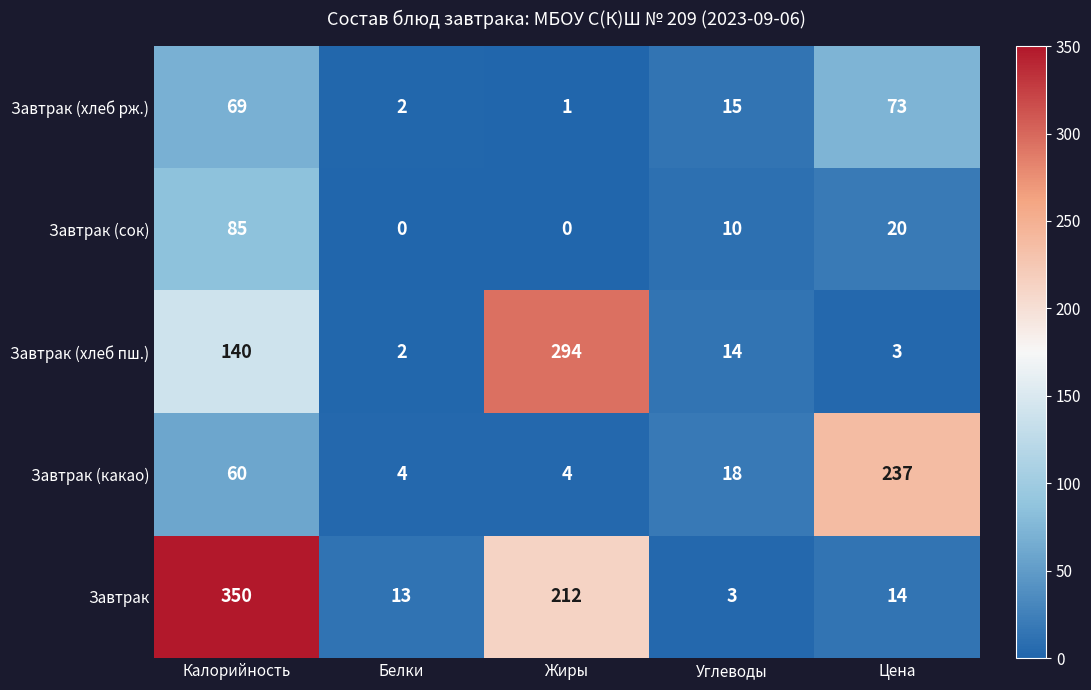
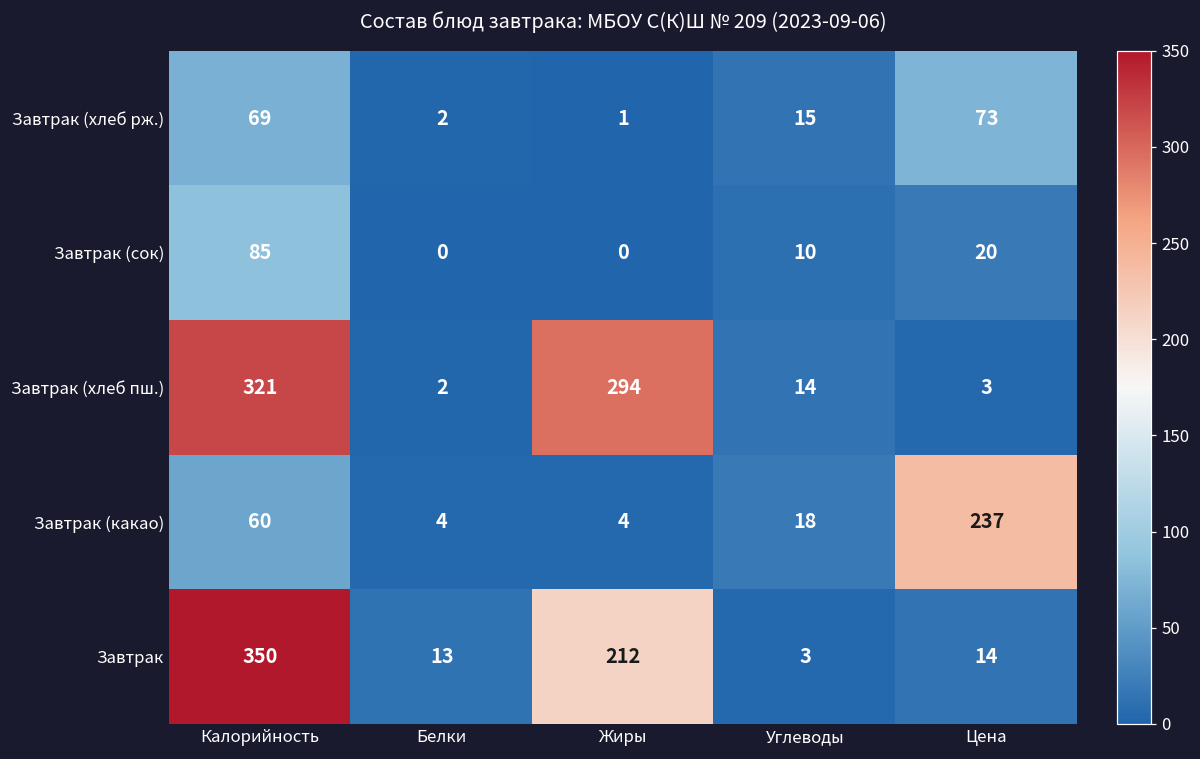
  {
    "Завтрак (хлеб рж.)": {
      "Калорийность": 69,
      "Белки": 2,
      "Жиры": 1,
      "Углеводы": 15,
      "Цена": 73
    },
    "Завтрак (сок)": {
      "Калорийность": 85,
      "Белки": 0,
      "Жиры": 0,
      "Углеводы": 10,
      "Цена": 20
    },
    "Завтрак (хлеб пш.)": {
-     "Калорийность": 140,
+     "Калорийность": 321,
      "Белки": 2,
      "Жиры": 294,
      "Углеводы": 14,
      "Цена": 3
    },
    "Завтрак (какао)": {
      "Калорийность": 60,
      "Белки": 4,
      "Жиры": 4,
      "Углеводы": 18,
      "Цена": 237
    },
    "Завтрак": {
      "Калорийность": 350,
      "Белки": 13,
      "Жиры": 212,
      "Углеводы": 3,
      "Цена": 14
    }
  }
